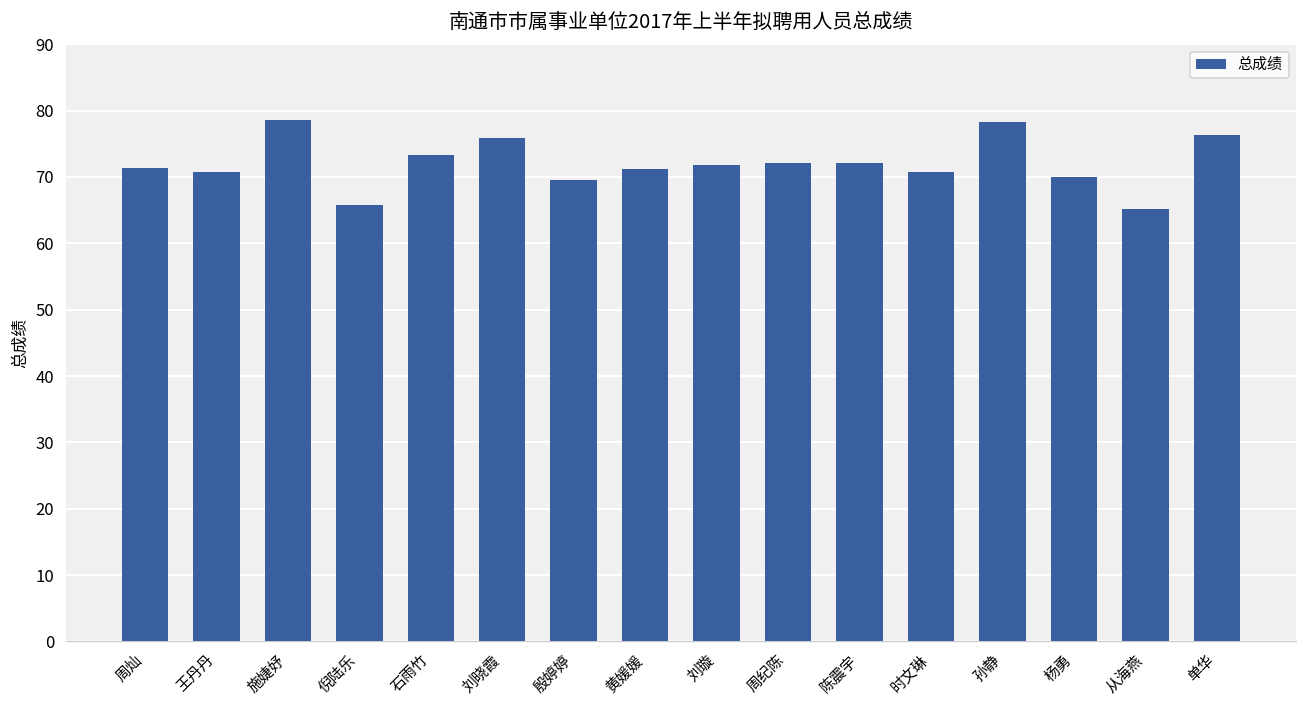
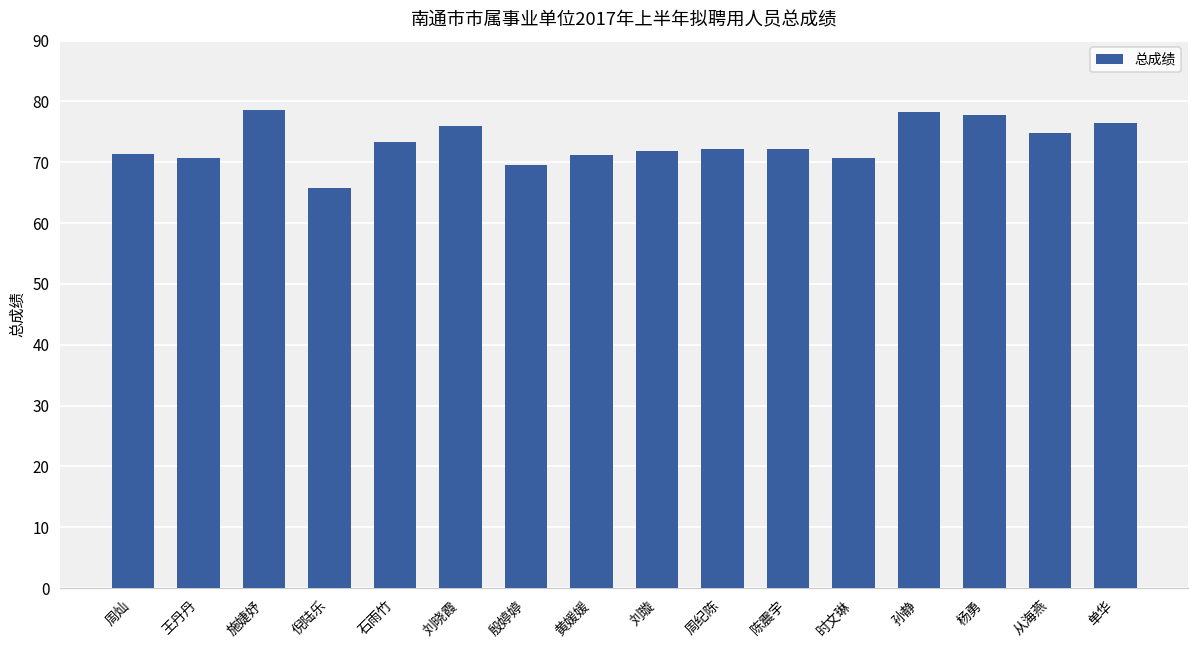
  {
    "周灿": 71,
    "王丹丹": 71,
    "施婕妤": 79,
    "倪陆乐": 66,
    "石雨竹": 73,
    "刘晓霞": 76,
    "殷婷婷": 70,
    "黄媛媛": 71,
    "刘璇": 72,
    "周纪陈": 72,
    "陈震宇": 72,
    "时文琳": 71,
    "孙静": 78,
-   "杨勇": 70,
-   "从海燕": 65,
+   "杨勇": 78,
+   "从海燕": 75,
    "单华": 76
  }
